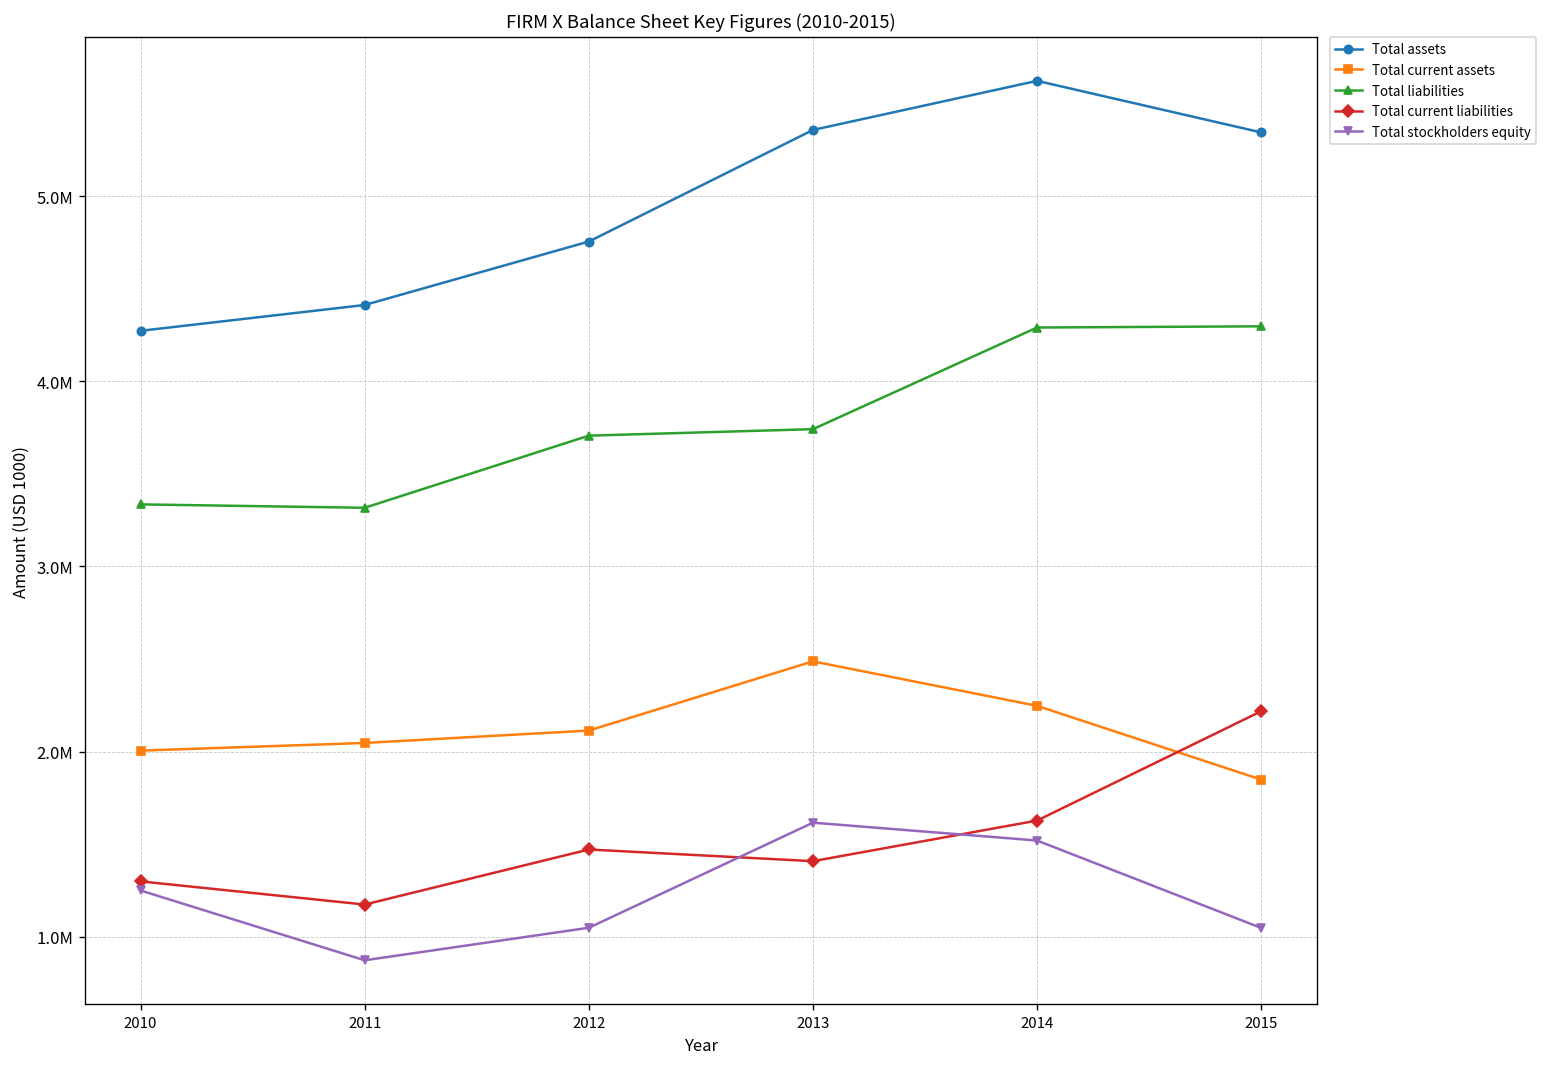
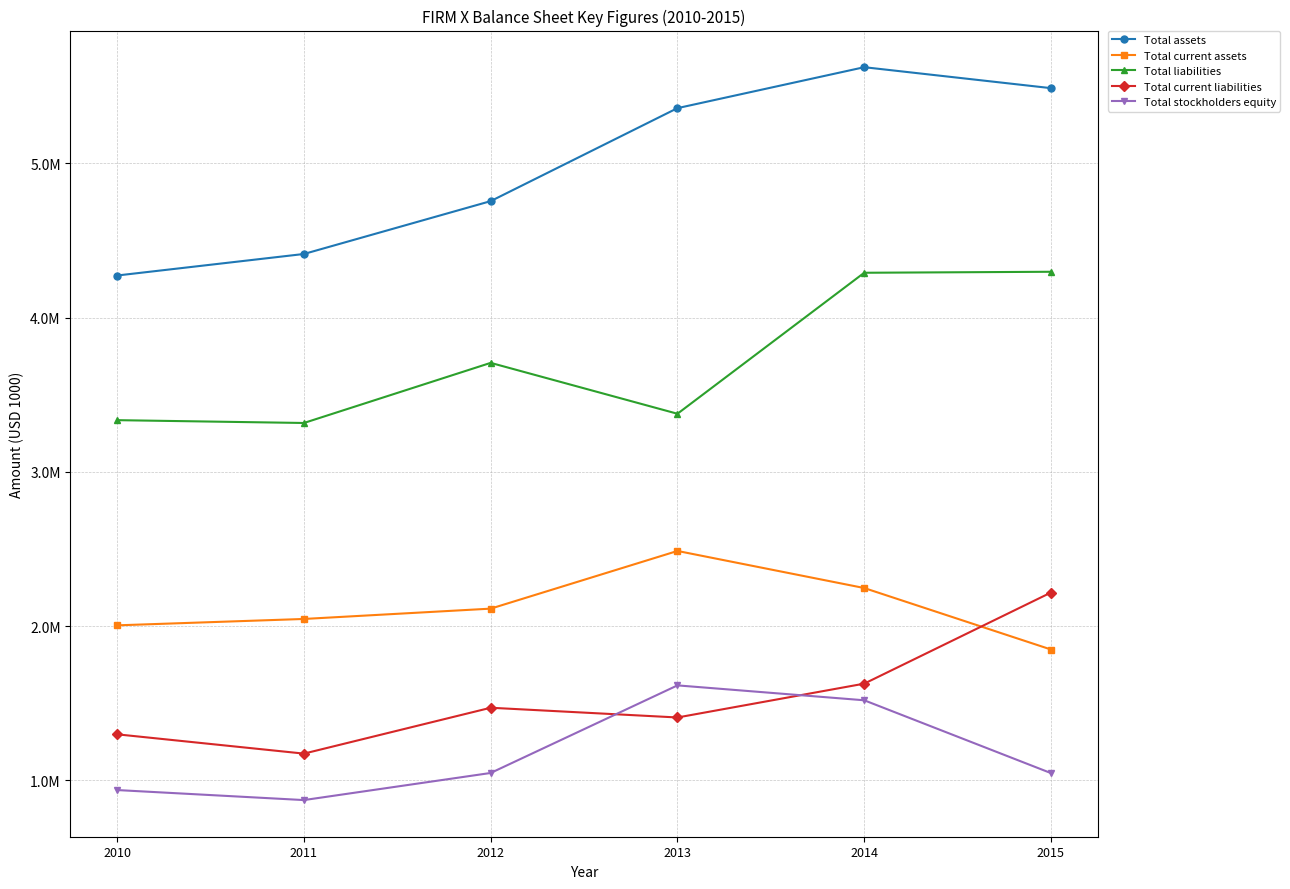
  {
    "Total assets": {
      "2010": 4270000,
      "2011": 4410000,
      "2012": 4750000,
      "2013": 5360000,
      "2014": 5620000,
-     "2015": 5340000
+     "2015": 5490000
    },
    "Total current assets": {
      "2010": 2010000,
      "2011": 2050000,
      "2012": 2110000,
      "2013": 2490000,
      "2014": 2250000,
      "2015": 1850000
    },
    "Total liabilities": {
      "2010": 3340000,
      "2011": 3320000,
      "2012": 3710000,
-     "2013": 3740000,
+     "2013": 3380000,
      "2014": 4290000,
      "2015": 4300000
    },
    "Total current liabilities": {
      "2010": 1300000,
      "2011": 1170000,
      "2012": 1470000,
      "2013": 1410000,
      "2014": 1630000,
      "2015": 2220000
    },
    "Total stockholders equity": {
-     "2010": 1250000,
+     "2010": 940000,
      "2011": 870000,
      "2012": 1050000,
      "2013": 1620000,
      "2014": 1520000,
      "2015": 1050000
    }
  }
